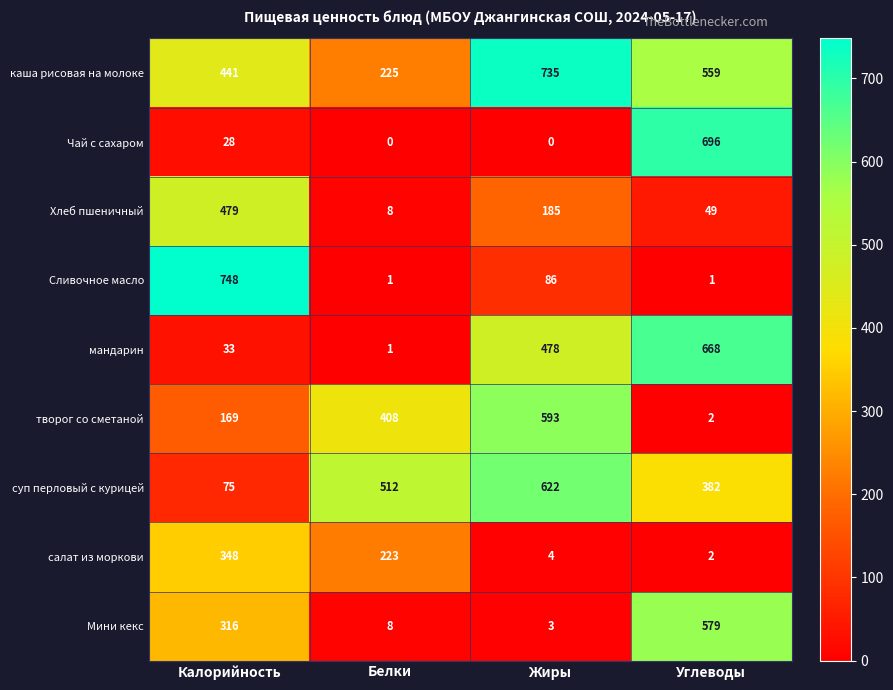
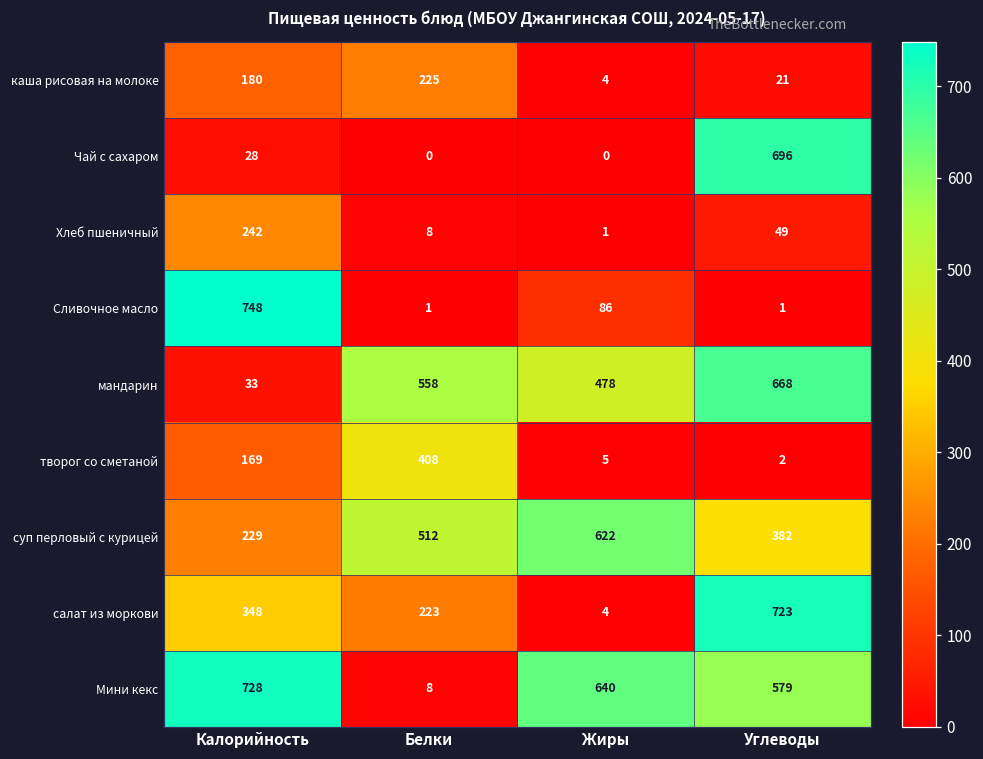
  {
    "каша рисовая на молоке": {
-     "Калорийность": 441,
+     "Калорийность": 180,
      "Белки": 225,
-     "Жиры": 735,
-     "Углеводы": 559
+     "Жиры": 4,
+     "Углеводы": 21
    },
    "Чай с сахаром": {
      "Калорийность": 28,
      "Белки": 0,
      "Жиры": 0,
      "Углеводы": 696
    },
    "Хлеб пшеничный": {
-     "Калорийность": 479,
+     "Калорийность": 242,
      "Белки": 8,
-     "Жиры": 185,
+     "Жиры": 1,
      "Углеводы": 49
    },
    "Сливочное масло": {
      "Калорийность": 748,
      "Белки": 1,
      "Жиры": 86,
      "Углеводы": 1
    },
    "мандарин": {
      "Калорийность": 33,
-     "Белки": 1,
+     "Белки": 558,
      "Жиры": 478,
      "Углеводы": 668
    },
    "творог со сметаной": {
      "Калорийность": 169,
      "Белки": 408,
-     "Жиры": 593,
+     "Жиры": 5,
      "Углеводы": 2
    },
    "суп перловый с курицей": {
-     "Калорийность": 75,
+     "Калорийность": 229,
      "Белки": 512,
      "Жиры": 622,
      "Углеводы": 382
    },
    "салат из моркови": {
      "Калорийность": 348,
      "Белки": 223,
      "Жиры": 4,
-     "Углеводы": 2
+     "Углеводы": 723
    },
    "Мини кекс": {
-     "Калорийность": 316,
+     "Калорийность": 728,
      "Белки": 8,
-     "Жиры": 3,
+     "Жиры": 640,
      "Углеводы": 579
    }
  }
